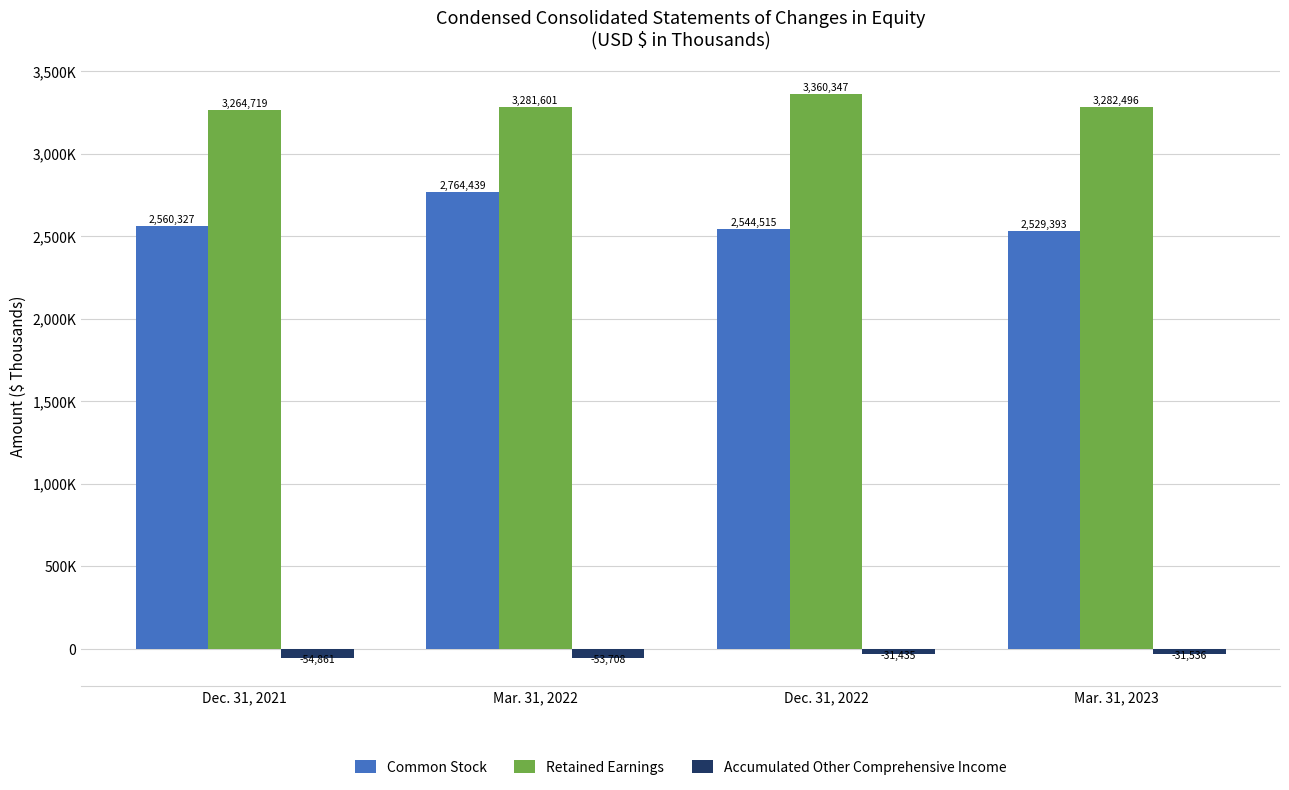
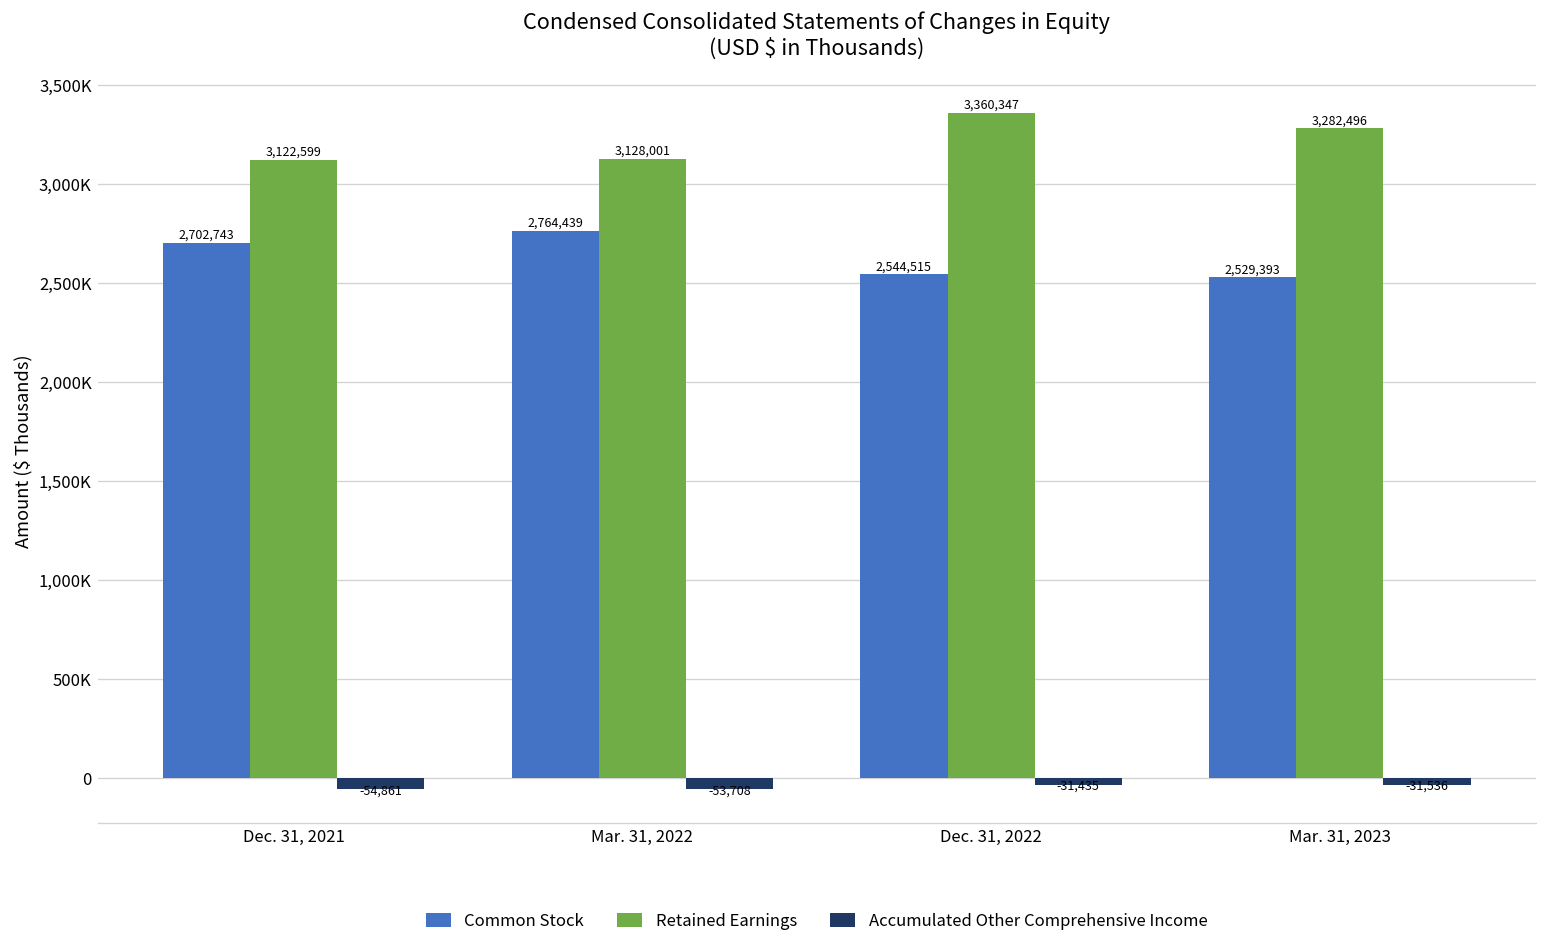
  {
    "Common Stock": {
-     "Dec. 31, 2021": "2,560,327",
+     "Dec. 31, 2021": "2,702,743",
      "Mar. 31, 2022": "2,764,439",
      "Dec. 31, 2022": "2,544,515",
      "Mar. 31, 2023": "2,529,393"
    },
    "Retained Earnings": {
-     "Dec. 31, 2021": "3,264,719",
-     "Mar. 31, 2022": "3,281,601",
+     "Dec. 31, 2021": "3,122,599",
+     "Mar. 31, 2022": "3,128,001",
      "Dec. 31, 2022": "3,360,347",
      "Mar. 31, 2023": "3,282,496"
    },
    "Accumulated Other Comprehensive Income": {
      "Dec. 31, 2021": "-54,861",
      "Mar. 31, 2022": "-53,708",
      "Dec. 31, 2022": "-31,435",
      "Mar. 31, 2023": "-31,536"
    }
  }
